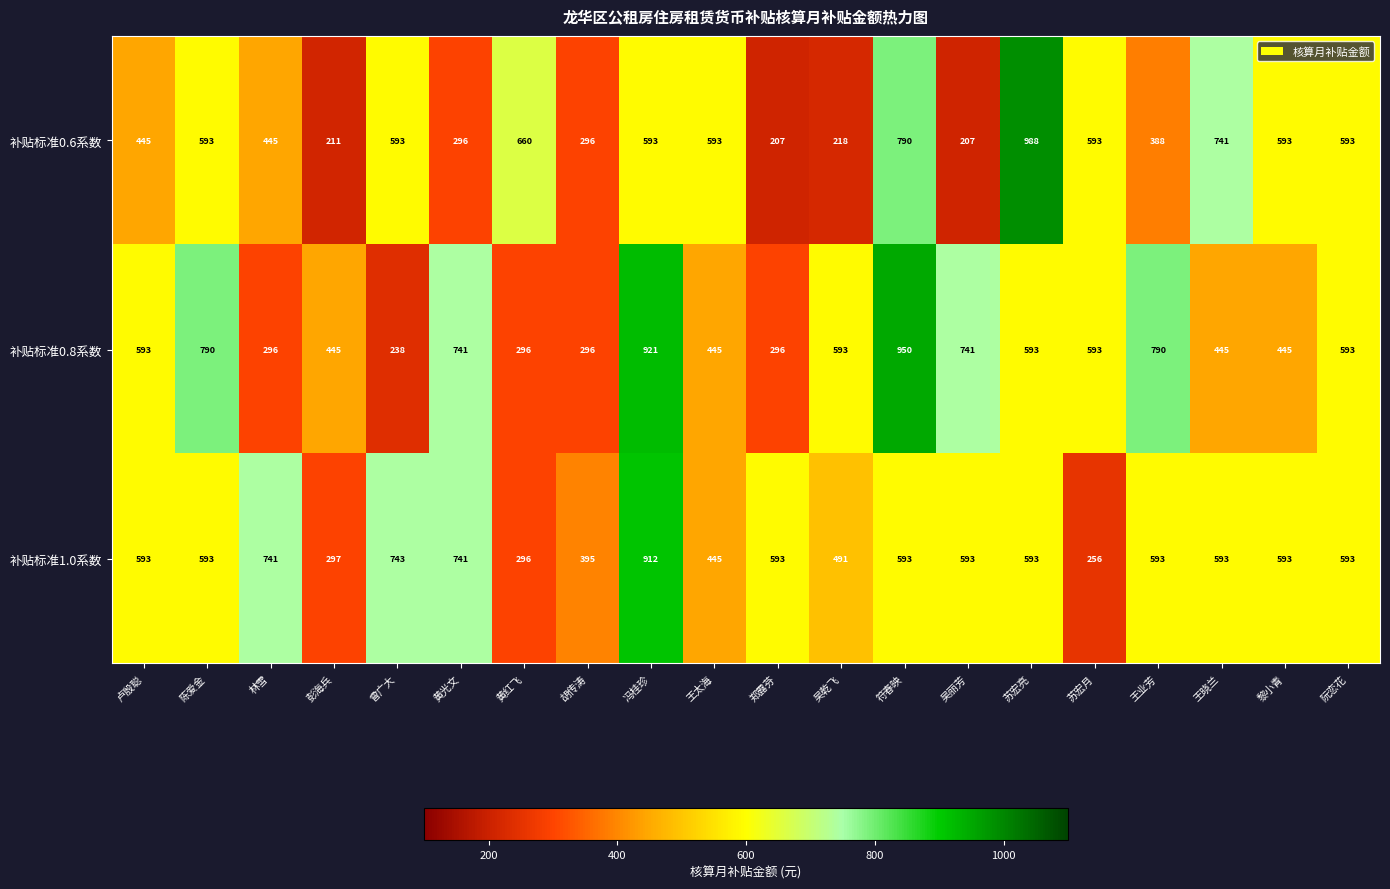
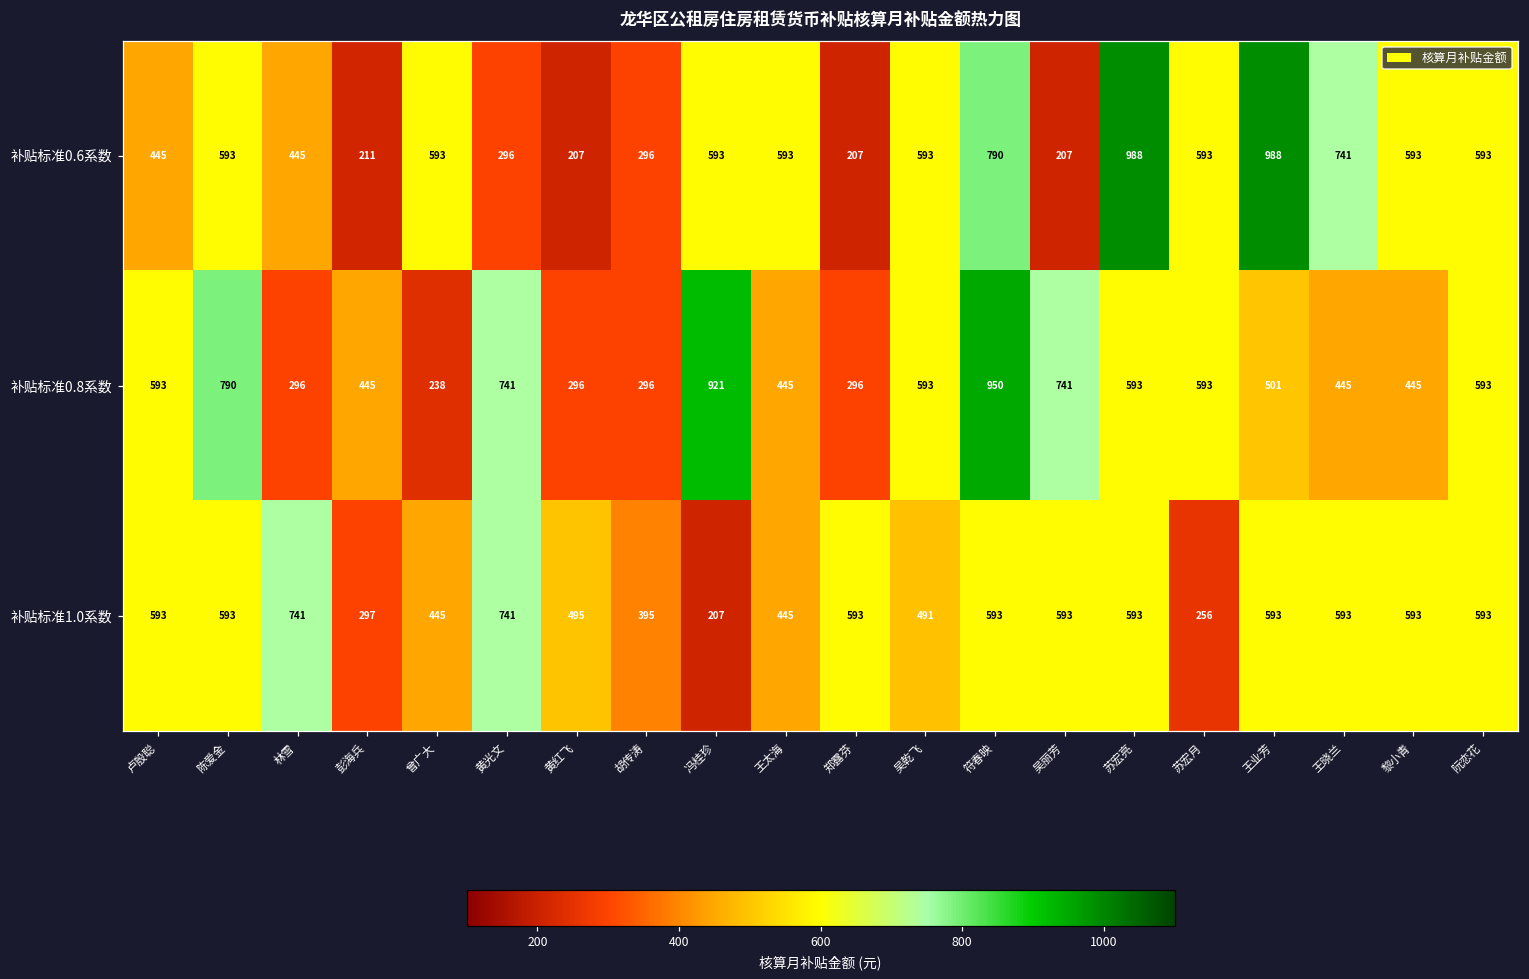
  {
    "补贴标准0.6系数": {
      "卢殷聪": 445,
      "陈爱金": 593,
      "林雪": 445,
      "彭海兵": 211,
      "曾广大": 593,
      "黄光文": 296,
-     "黄红飞": 660,
+     "黄红飞": 207,
      "胡传涛": 296,
      "冯桂珍": 593,
      "王太海": 593,
      "郑露芬": 207,
-     "吴乾飞": 218,
+     "吴乾飞": 593,
      "符春映": 790,
      "吴丽芳": 207,
      "苏宏亮": 988,
      "苏宏月": 593,
-     "王业芳": 388,
+     "王业芳": 988,
      "王晓兰": 741,
      "黎小青": 593,
      "阮恋花": 593
    },
    "补贴标准0.8系数": {
      "卢殷聪": 593,
      "陈爱金": 790,
      "林雪": 296,
      "彭海兵": 445,
      "曾广大": 238,
      "黄光文": 741,
      "黄红飞": 296,
      "胡传涛": 296,
      "冯桂珍": 921,
      "王太海": 445,
      "郑露芬": 296,
      "吴乾飞": 593,
      "符春映": 950,
      "吴丽芳": 741,
      "苏宏亮": 593,
      "苏宏月": 593,
-     "王业芳": 790,
+     "王业芳": 501,
      "王晓兰": 445,
      "黎小青": 445,
      "阮恋花": 593
    },
    "补贴标准1.0系数": {
      "卢殷聪": 593,
      "陈爱金": 593,
      "林雪": 741,
      "彭海兵": 297,
-     "曾广大": 743,
+     "曾广大": 445,
      "黄光文": 741,
-     "黄红飞": 296,
+     "黄红飞": 495,
      "胡传涛": 395,
-     "冯桂珍": 912,
+     "冯桂珍": 207,
      "王太海": 445,
      "郑露芬": 593,
      "吴乾飞": 491,
      "符春映": 593,
      "吴丽芳": 593,
      "苏宏亮": 593,
      "苏宏月": 256,
      "王业芳": 593,
      "王晓兰": 593,
      "黎小青": 593,
      "阮恋花": 593
    }
  }
